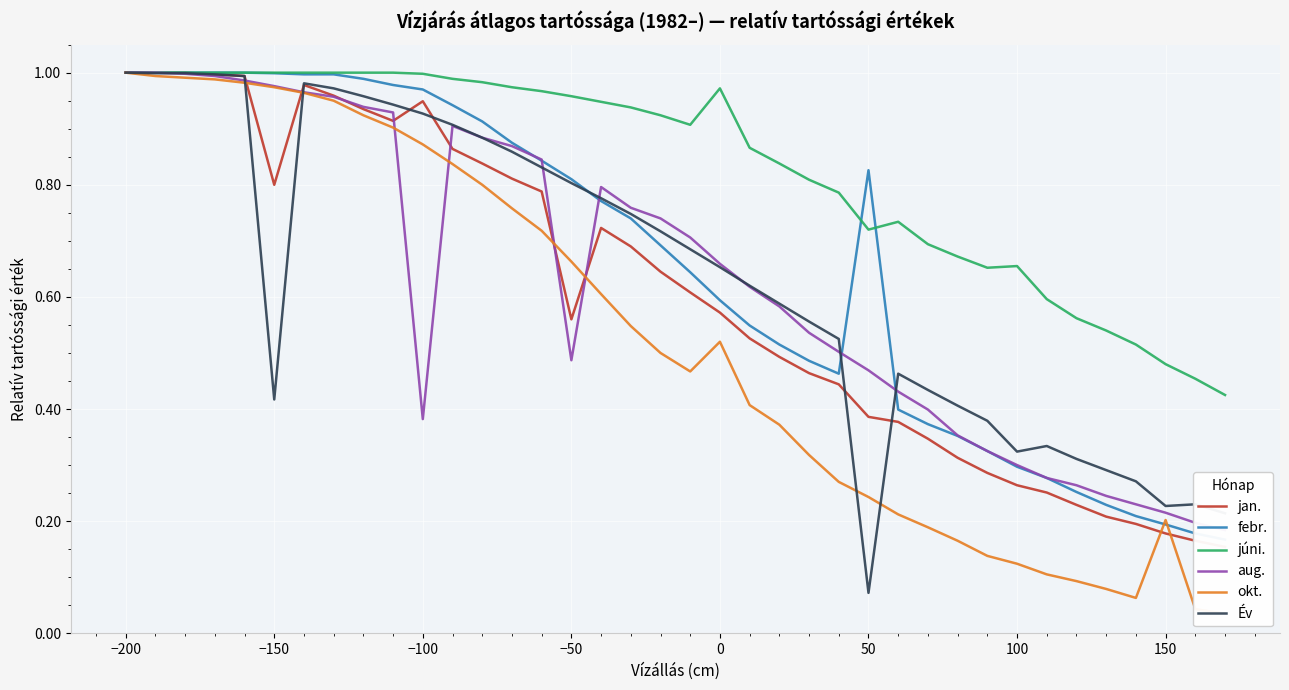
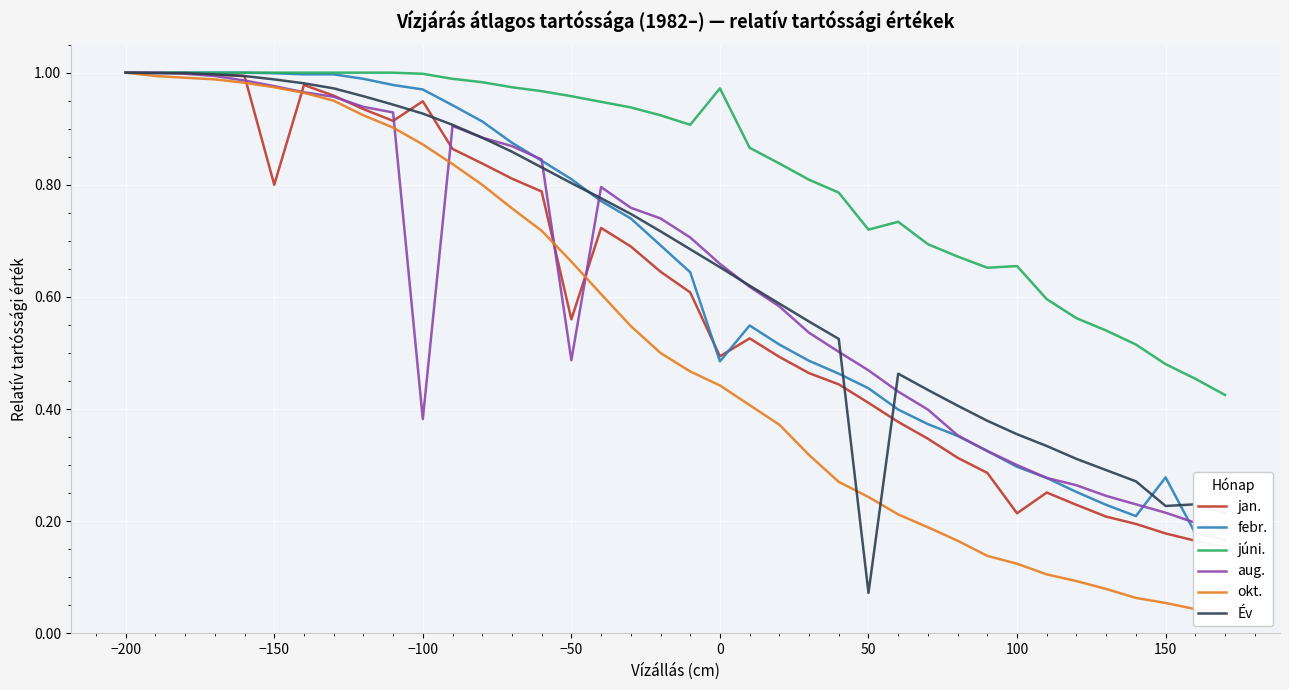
  {
    "jan.": {
      "−150": 0.80,
      "−100": 0.95,
      "−50": 0.56,
-     "0": 0.57,
-     "50": 0.39,
-     "100": 0.26,
+     "0": 0.49,
+     "50": 0.41,
+     "100": 0.21,
      "150": 0.18
    },
    "febr.": {
      "−100": 0.97,
      "−50": 0.81,
-     "0": 0.59,
-     "50": 0.83,
-     "150": 0.19
+     "0": 0.49,
+     "50": 0.44,
+     "150": 0.28
    },
    "júni.": {
      "−100": 1.00,
      "−50": 0.96,
      "0": 0.97,
      "50": 0.72,
      "100": 0.66,
      "150": 0.48
    },
    "aug.": {
      "−100": 0.38,
      "−50": 0.49,
      "0": 0.66,
      "50": 0.47,
      "150": 0.22
    },
    "okt.": {
      "−100": 0.87,
      "−50": 0.66,
-     "0": 0.52,
+     "0": 0.44,
      "50": 0.24,
      "100": 0.12,
-     "150": 0.20
+     "150": 0.05
    },
    "Év": {
-     "−150": 0.42,
+     "−150": 0.99,
      "−100": 0.93,
      "−50": 0.80,
      "0": 0.65,
      "50": 0.07,
-     "100": 0.32,
+     "100": 0.36,
      "150": 0.23
    }
  }
